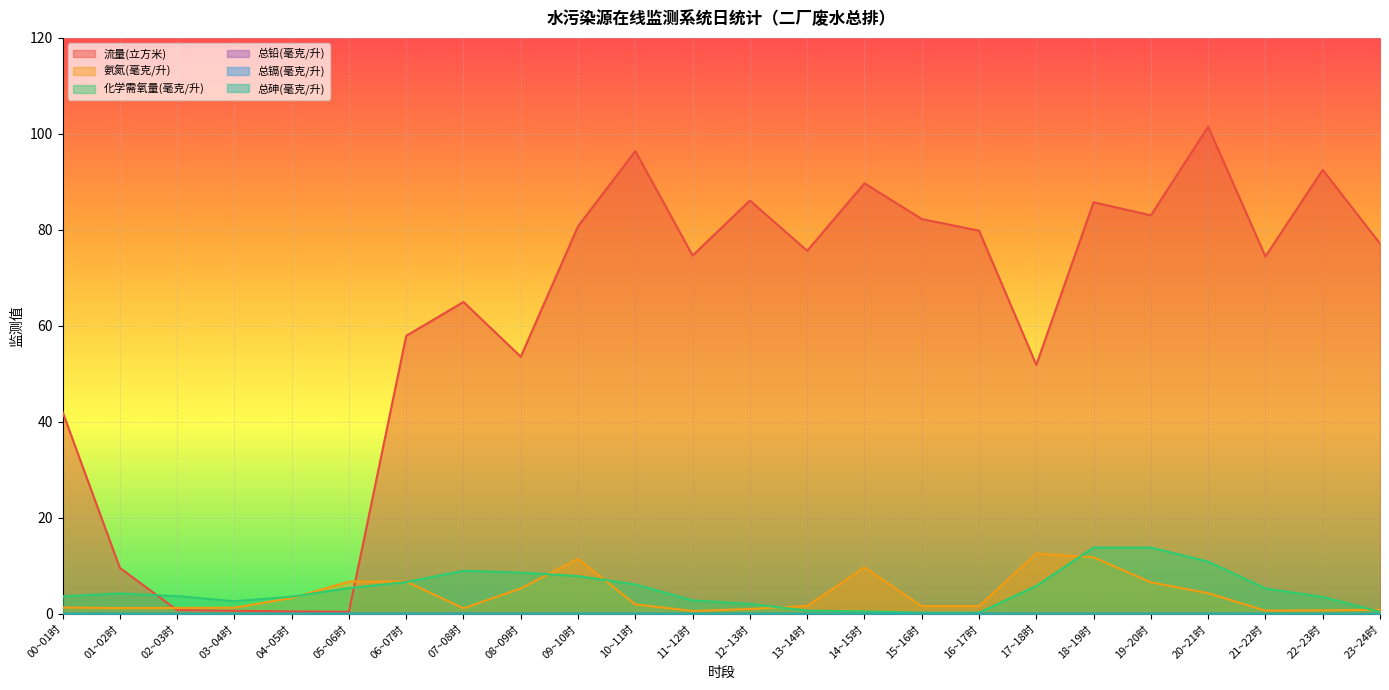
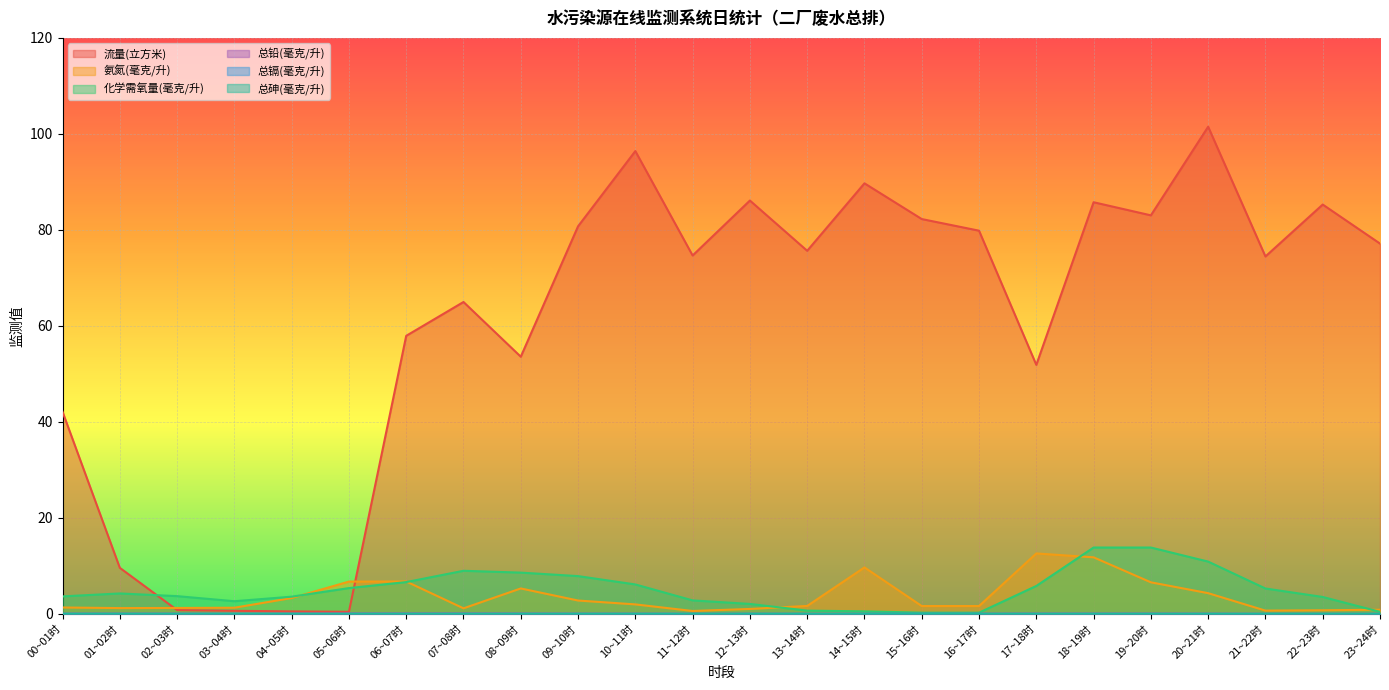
  {
    "流量(立方米)": {
      "00~01时": 42,
      "01~02时": 10,
      "03~04时": 1,
      "06~07时": 58,
      "07~08时": 65,
      "08~09时": 54,
      "09~10时": 81,
      "10~11时": 96,
      "11~12时": 75,
      "12~13时": 86,
      "13~14时": 76,
      "14~15时": 90,
      "15~16时": 82,
      "16~17时": 80,
      "17~18时": 52,
      "18~19时": 86,
      "19~20时": 83,
      "20~21时": 101,
      "21~22时": 74,
-     "22~23时": 93,
+     "22~23时": 85,
      "23~24时": 77
    },
    "氨氮(毫克/升)": {
      "00~01时": 1,
      "01~02时": 1,
      "03~04时": 1,
      "05~06时": 7,
      "07~08时": 1,
      "08~09时": 5,
-     "09~10时": 11,
+     "09~10时": 3,
      "10~11时": 2,
      "11~12时": 1,
      "12~13时": 1,
      "13~14时": 2,
      "14~15时": 10,
      "15~16时": 2,
      "16~17时": 2,
      "17~18时": 13,
      "18~19时": 12,
      "19~20时": 7,
      "20~21时": 4,
      "21~22时": 1,
      "22~23时": 1
    }
  }
